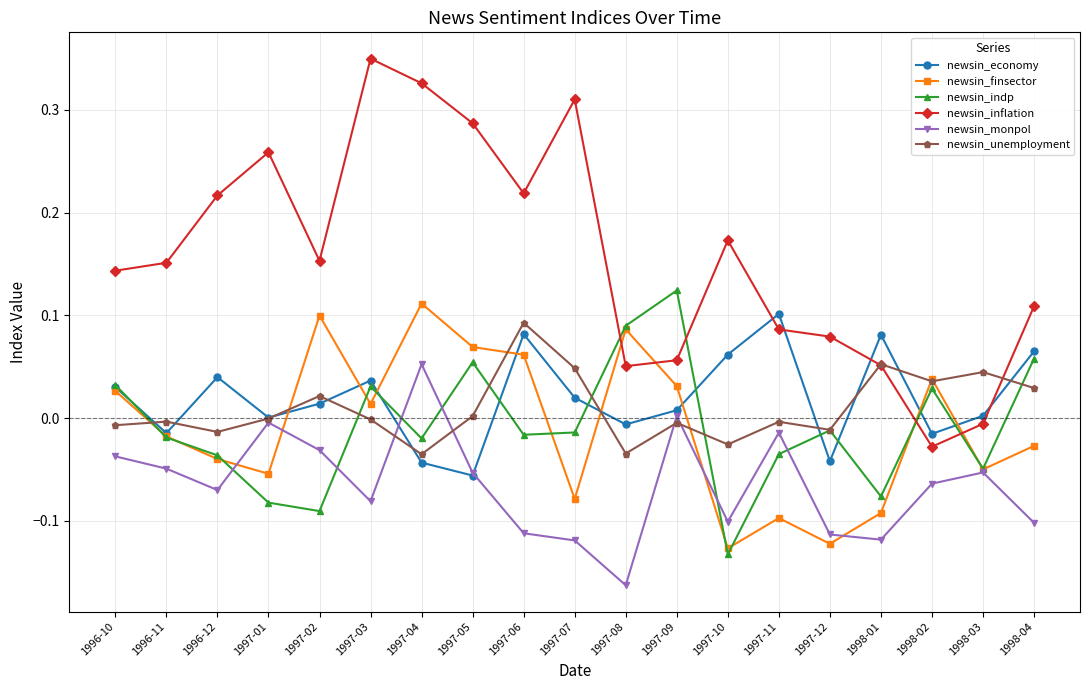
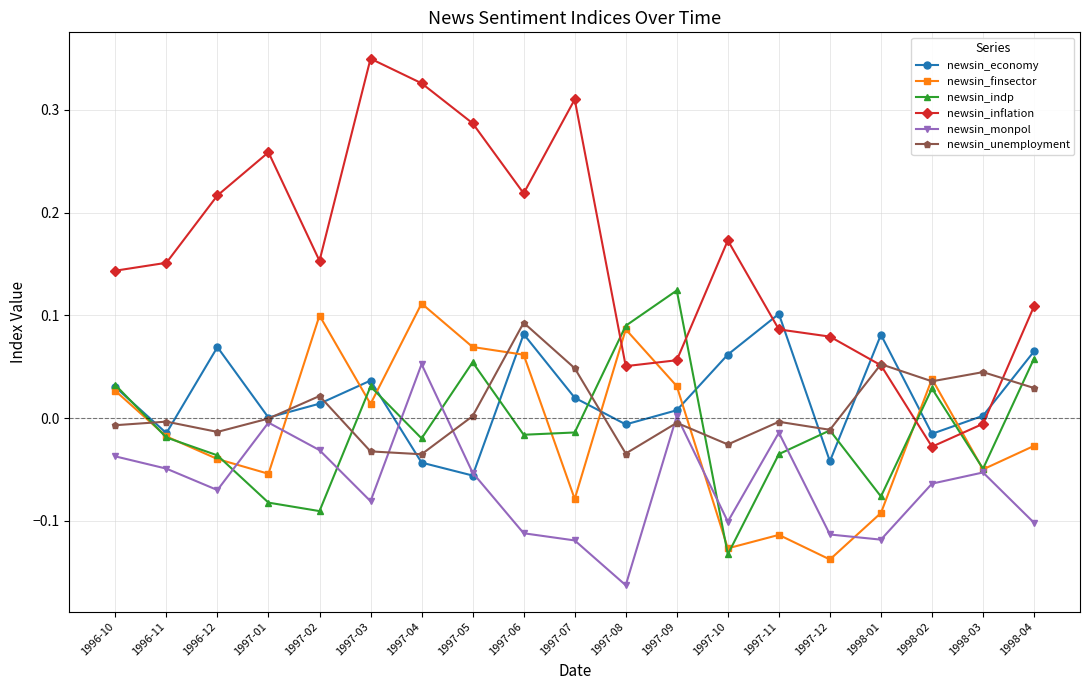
  {
    "newsin_economy": {
      "1996-11": -0.015,
-     "1996-12": 0.040,
+     "1996-12": 0.069,
      "1997-02": 0.014,
      "1997-03": 0.036,
      "1997-04": -0.043,
      "1997-05": -0.056,
      "1997-06": 0.082,
      "1997-07": 0.020,
      "1997-08": -0.006,
      "1997-09": 0.008,
      "1997-10": 0.062,
      "1997-11": 0.101,
      "1997-12": -0.042,
      "1998-01": 0.081,
      "1998-02": -0.015,
      "1998-03": 0.002,
      "1998-04": 0.065
    },
    "newsin_finsector": {
      "1996-10": 0.026,
      "1996-12": -0.040,
      "1997-01": -0.054,
      "1997-02": 0.100,
      "1997-03": 0.014,
      "1997-04": 0.111,
      "1997-05": 0.069,
      "1997-06": 0.062,
      "1997-07": -0.079,
      "1997-08": 0.086,
      "1997-09": 0.031,
      "1997-10": -0.127,
-     "1997-11": -0.097,
-     "1997-12": -0.122,
+     "1997-11": -0.114,
+     "1997-12": -0.138,
      "1998-01": -0.092,
      "1998-04": -0.027
    },
    "newsin_indp": {
      "1996-12": -0.036,
      "1997-01": -0.082,
      "1997-02": -0.091,
      "1997-03": 0.031,
      "1997-04": -0.020,
      "1997-05": 0.054,
      "1997-06": -0.016,
      "1997-07": -0.014,
      "1997-08": 0.090,
      "1997-09": 0.124,
      "1997-10": -0.133,
      "1997-11": -0.035,
      "1998-01": -0.076,
      "1998-02": 0.029,
      "1998-04": 0.058
    },
    "newsin_inflation": {
      "1996-10": 0.143,
      "1996-11": 0.151,
      "1996-12": 0.217,
      "1997-01": 0.259,
      "1997-02": 0.153,
      "1997-03": 0.350,
      "1997-04": 0.326,
      "1997-05": 0.287,
      "1997-06": 0.219,
      "1997-07": 0.310,
      "1997-08": 0.050,
      "1997-09": 0.056,
      "1997-10": 0.173,
      "1997-11": 0.086,
      "1997-12": 0.079,
      "1998-02": -0.028,
      "1998-03": -0.006,
      "1998-04": 0.109
    },
    "newsin_monpol": {
      "1996-10": -0.037,
      "1996-11": -0.049,
      "1996-12": -0.070,
      "1997-01": -0.004,
      "1997-02": -0.031,
      "1997-03": -0.081,
      "1997-04": 0.052,
      "1997-05": -0.053,
      "1997-06": -0.112,
      "1997-07": -0.119,
      "1997-08": -0.163,
      "1997-09": 0.002,
      "1997-10": -0.101,
      "1997-11": -0.014,
      "1997-12": -0.113,
      "1998-01": -0.118,
      "1998-02": -0.064,
      "1998-03": -0.053,
      "1998-04": -0.102
    },
    "newsin_unemployment": {
      "1996-10": -0.007,
      "1996-11": -0.004,
      "1996-12": -0.014,
      "1997-02": 0.021,
-     "1997-03": -0.001,
+     "1997-03": -0.032,
      "1997-04": -0.035,
      "1997-05": 0.002,
      "1997-06": 0.093,
      "1997-07": 0.048,
      "1997-08": -0.035,
      "1997-09": -0.005,
      "1997-10": -0.026,
      "1997-11": -0.004,
      "1998-03": 0.045,
      "1998-04": 0.029
    }
  }
